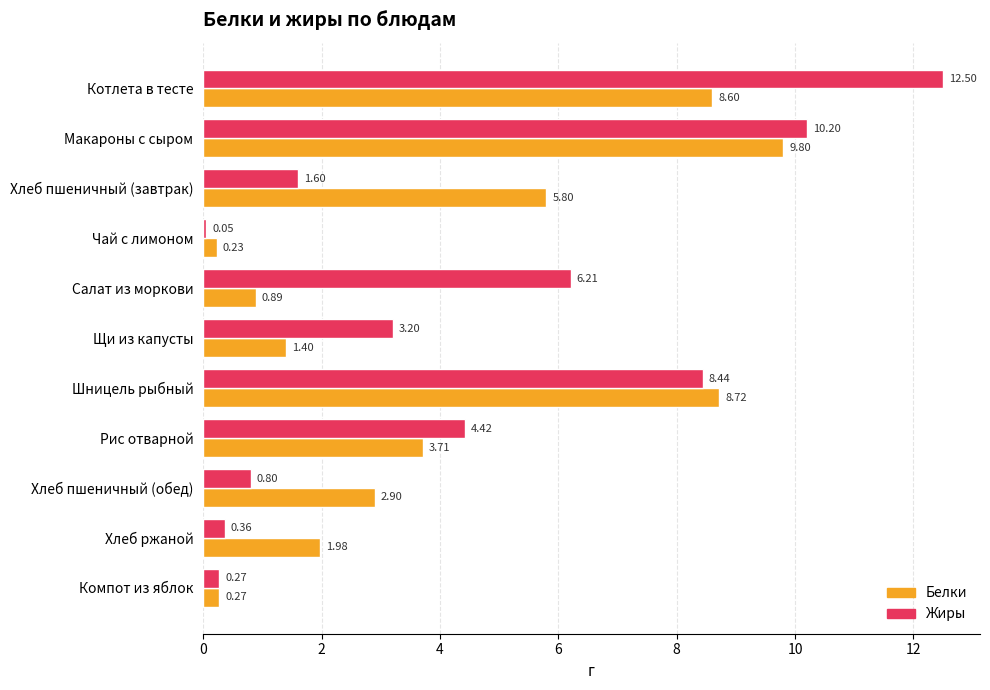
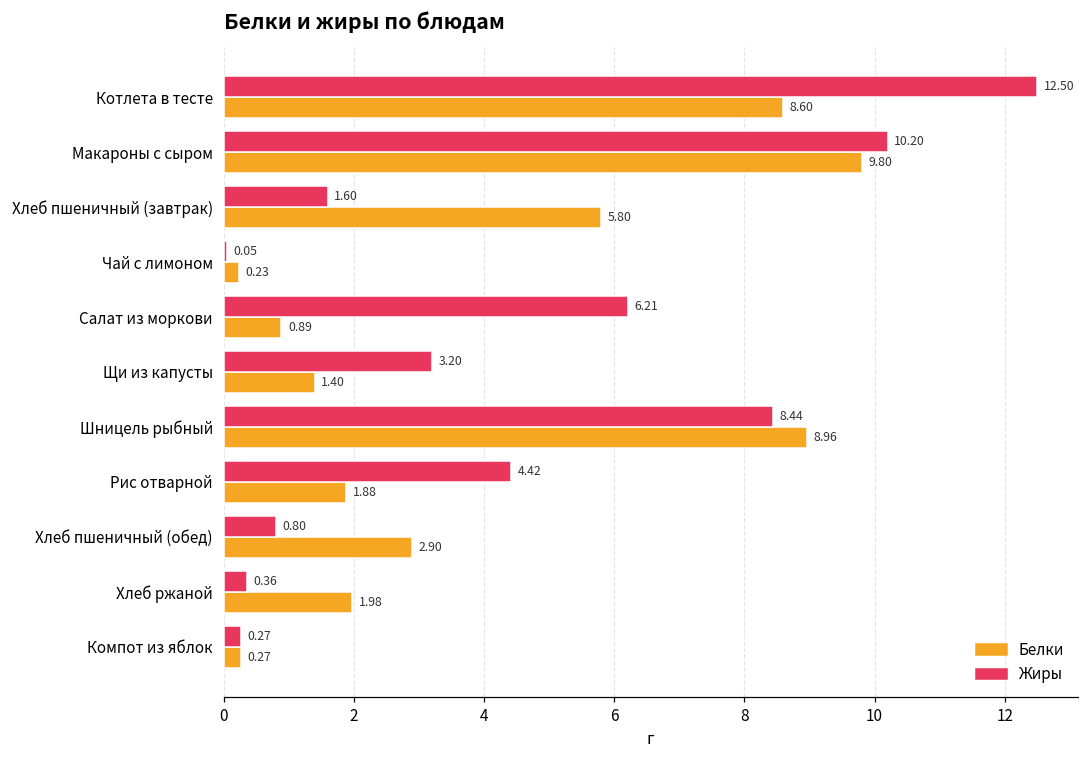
  {
    "Белки": {
      "Котлета в тесте": 8.60,
      "Макароны с сыром": 9.80,
      "Хлеб пшеничный (завтрак)": 5.80,
      "Чай с лимоном": 0.23,
      "Салат из моркови": 0.89,
      "Щи из капусты": 1.40,
-     "Шницель рыбный": 8.72,
-     "Рис отварной": 3.71,
+     "Шницель рыбный": 8.96,
+     "Рис отварной": 1.88,
      "Хлеб пшеничный (обед)": 2.90,
      "Хлеб ржаной": 1.98,
      "Компот из яблок": 0.27
    },
    "Жиры": {
      "Котлета в тесте": 12.50,
      "Макароны с сыром": 10.20,
      "Хлеб пшеничный (завтрак)": 1.60,
      "Чай с лимоном": 0.05,
      "Салат из моркови": 6.21,
      "Щи из капусты": 3.20,
      "Шницель рыбный": 8.44,
      "Рис отварной": 4.42,
      "Хлеб пшеничный (обед)": 0.80,
      "Хлеб ржаной": 0.36,
      "Компот из яблок": 0.27
    }
  }
